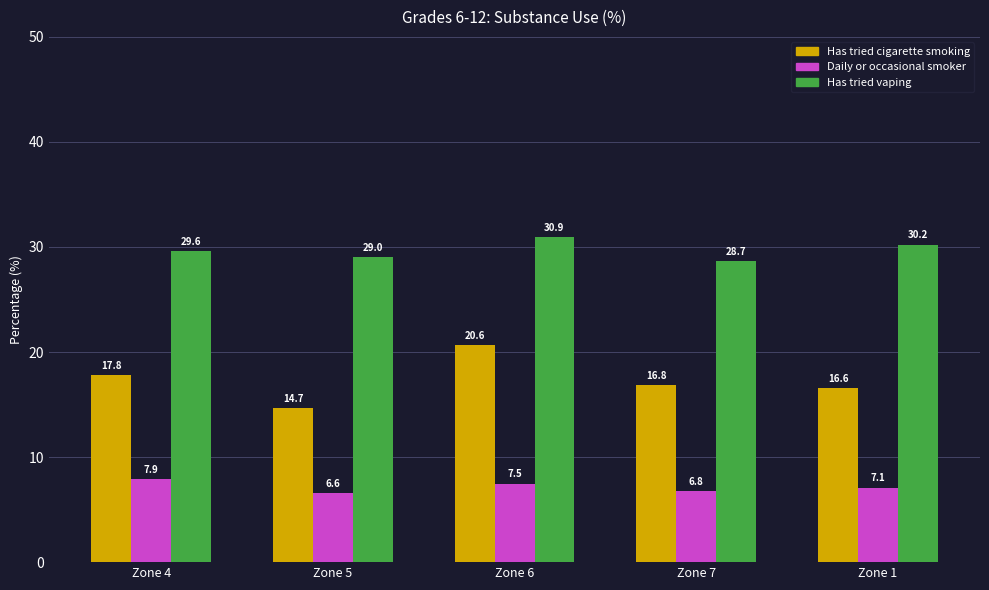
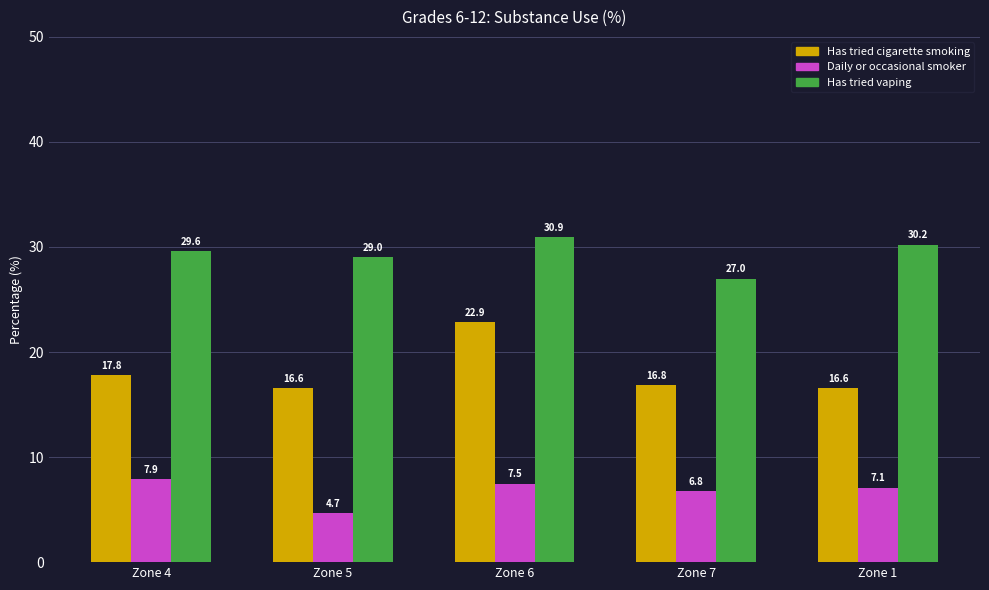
  {
    "Has tried cigarette smoking": {
      "Zone 4": 17.8,
-     "Zone 5": 14.7,
-     "Zone 6": 20.6,
+     "Zone 5": 16.6,
+     "Zone 6": 22.9,
      "Zone 7": 16.8,
      "Zone 1": 16.6
    },
    "Daily or occasional smoker": {
      "Zone 4": 7.9,
-     "Zone 5": 6.6,
+     "Zone 5": 4.7,
      "Zone 6": 7.5,
      "Zone 7": 6.8,
      "Zone 1": 7.1
    },
    "Has tried vaping": {
      "Zone 4": 29.6,
      "Zone 5": 29.0,
      "Zone 6": 30.9,
-     "Zone 7": 28.7,
+     "Zone 7": 27.0,
      "Zone 1": 30.2
    }
  }
